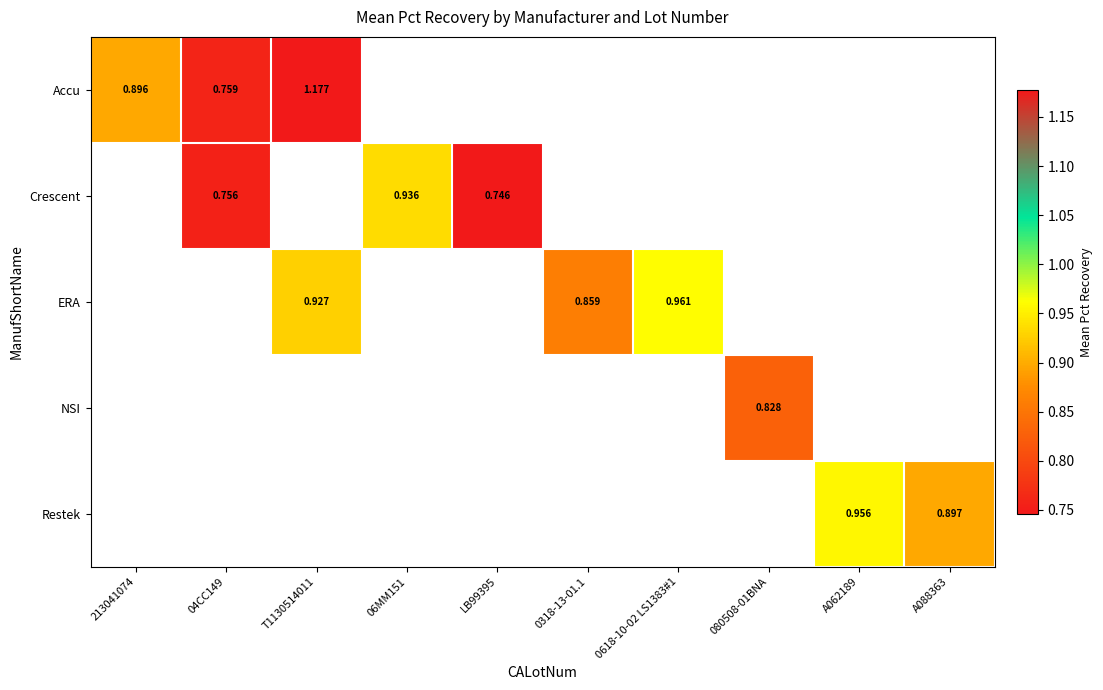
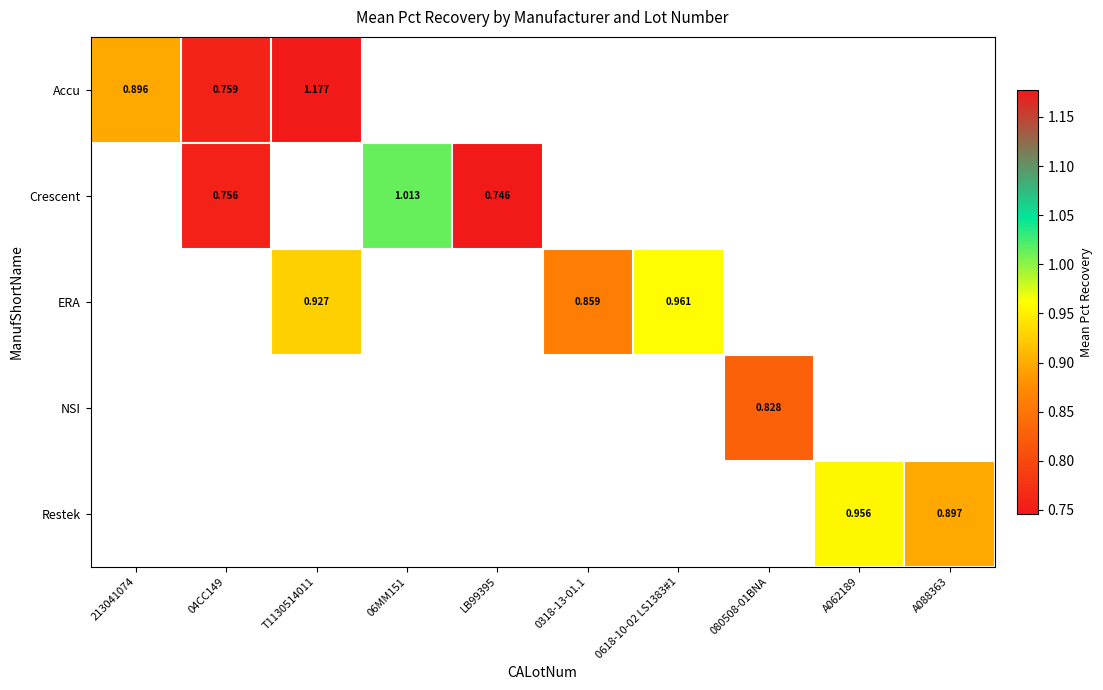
  {
    "Accu": {
      "213041074": 0.896,
      "04CC149": 0.759,
      "T1130514011": 1.177
    },
    "Crescent": {
      "04CC149": 0.756,
-     "06MM151": 0.936,
+     "06MM151": 1.013,
      "LB99395": 0.746
    },
    "ERA": {
      "T1130514011": 0.927,
      "0318-13-01.1": 0.859,
      "0618-10-02 LS1383#1": 0.961
    },
    "NSI": {
      "080508-01BNA": 0.828
    },
    "Restek": {
      "A062189": 0.956,
      "A088363": 0.897
    }
  }
